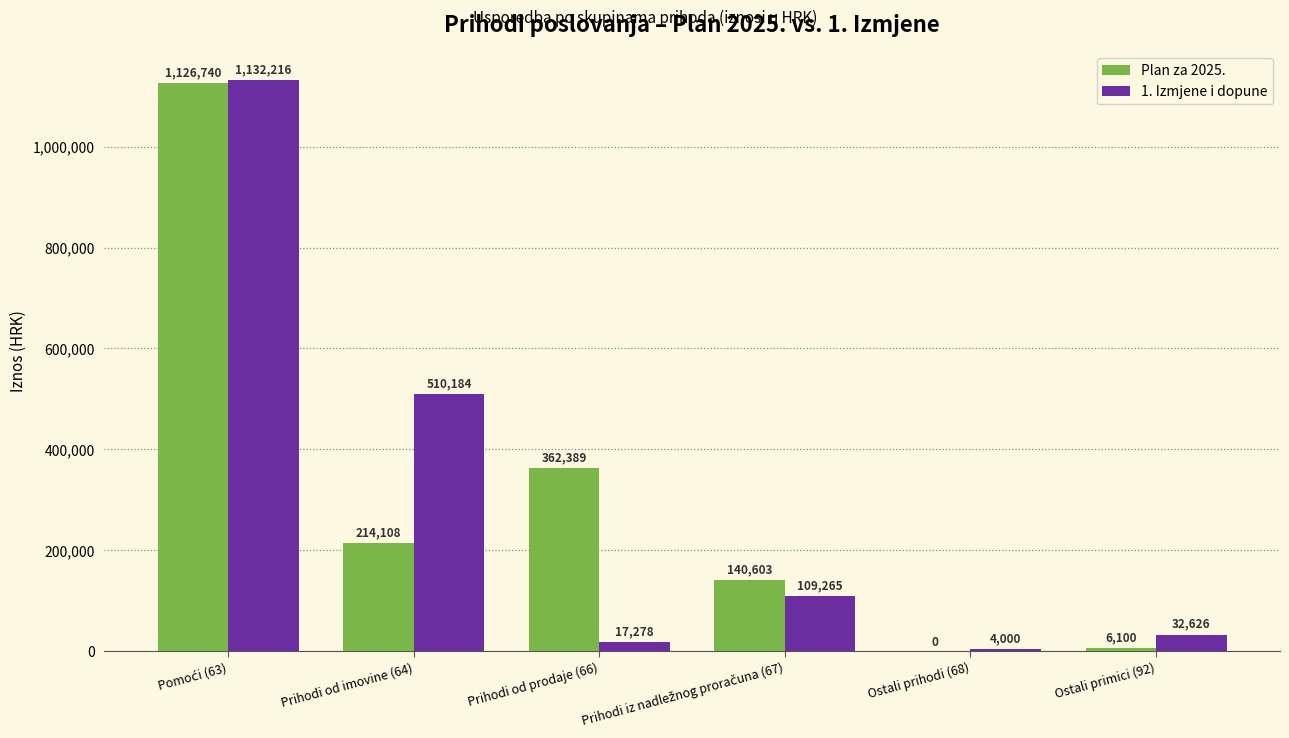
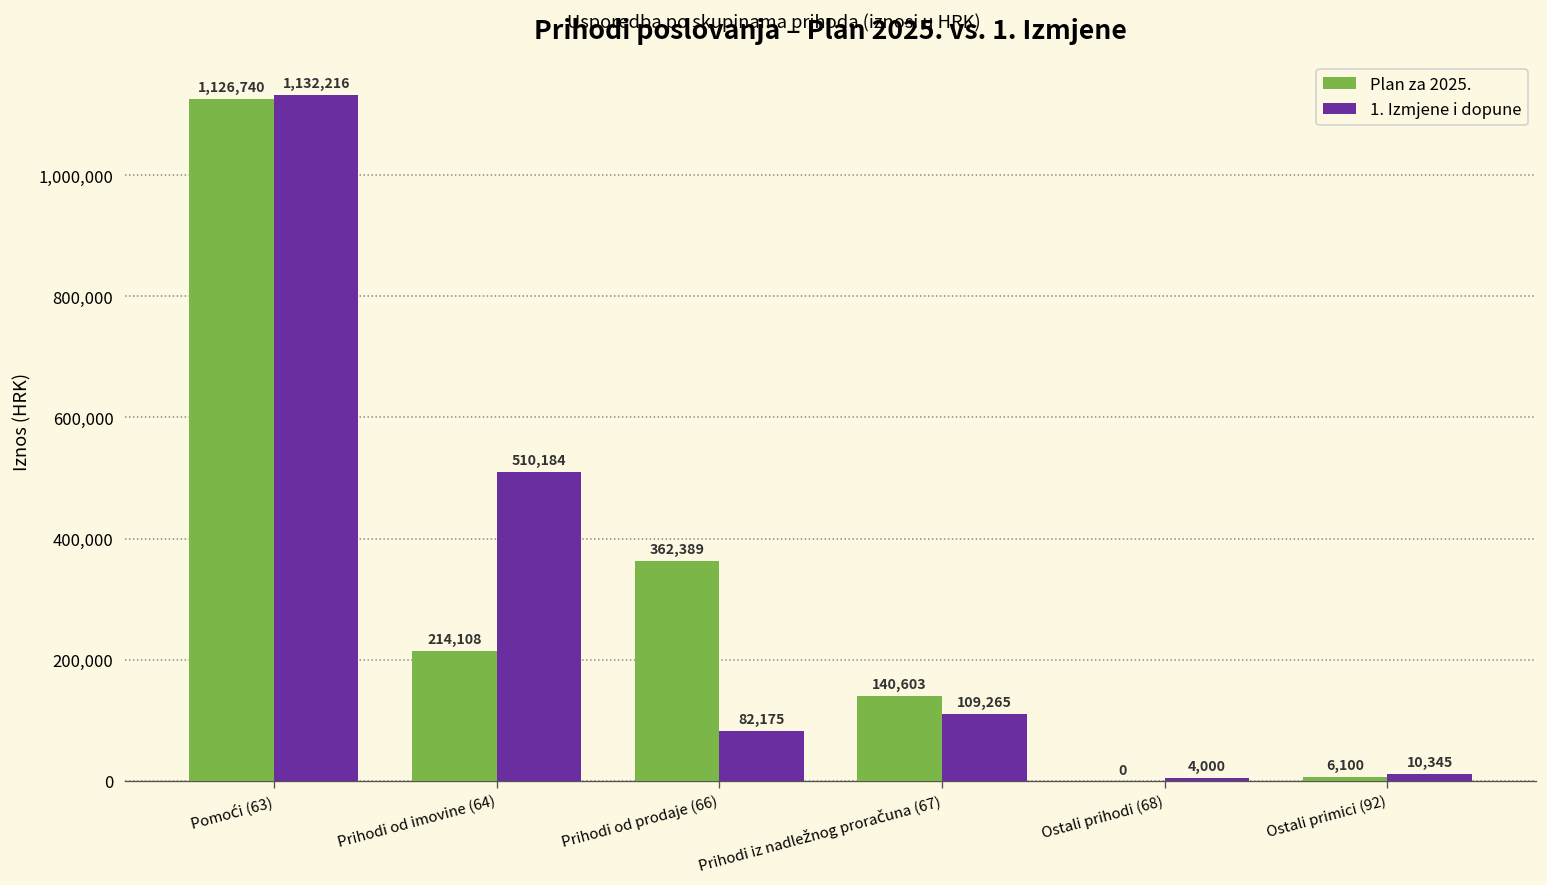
  {
    "Plan za 2025.": {
      "Pomoći (63)": "1,126,740",
      "Prihodi od imovine (64)": "214,108",
      "Prihodi od prodaje (66)": "362,389",
      "Prihodi iz nadležnog proračuna (67)": "140,603",
      "Ostali prihodi (68)": "0",
      "Ostali primici (92)": "6,100"
    },
    "1. Izmjene i dopune": {
      "Pomoći (63)": "1,132,216",
      "Prihodi od imovine (64)": "510,184",
-     "Prihodi od prodaje (66)": "17,278",
+     "Prihodi od prodaje (66)": "82,175",
      "Prihodi iz nadležnog proračuna (67)": "109,265",
      "Ostali prihodi (68)": "4,000",
-     "Ostali primici (92)": "32,626"
+     "Ostali primici (92)": "10,345"
    }
  }
